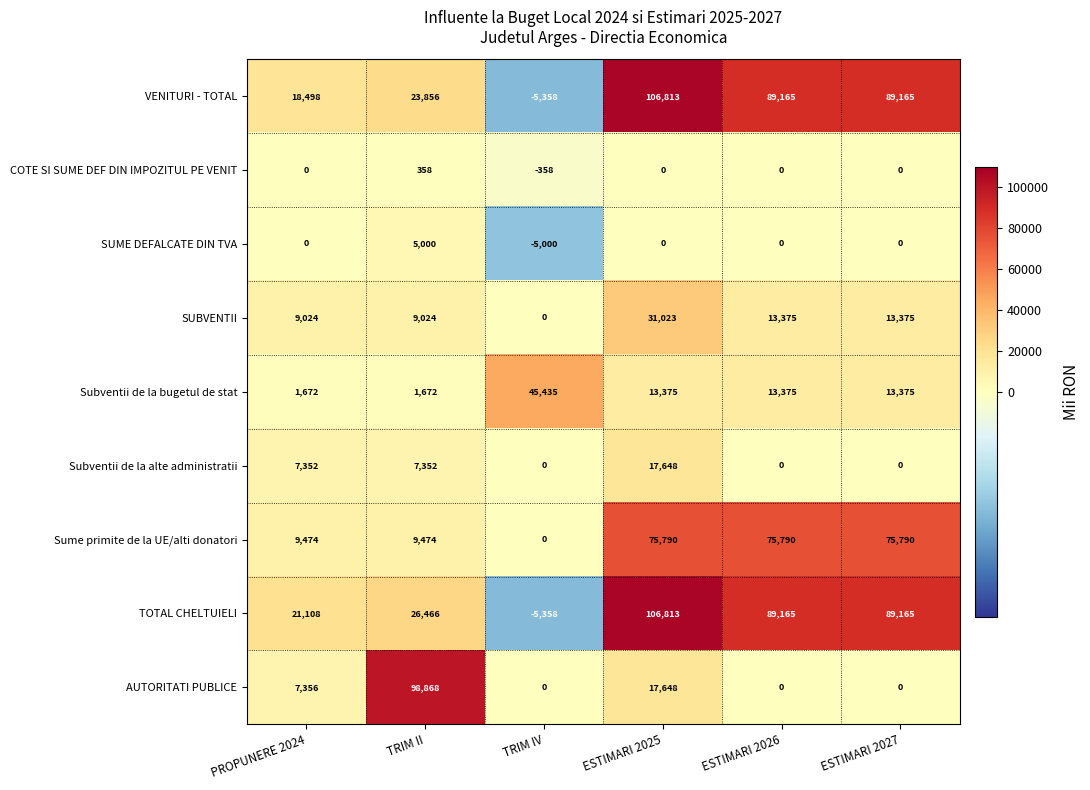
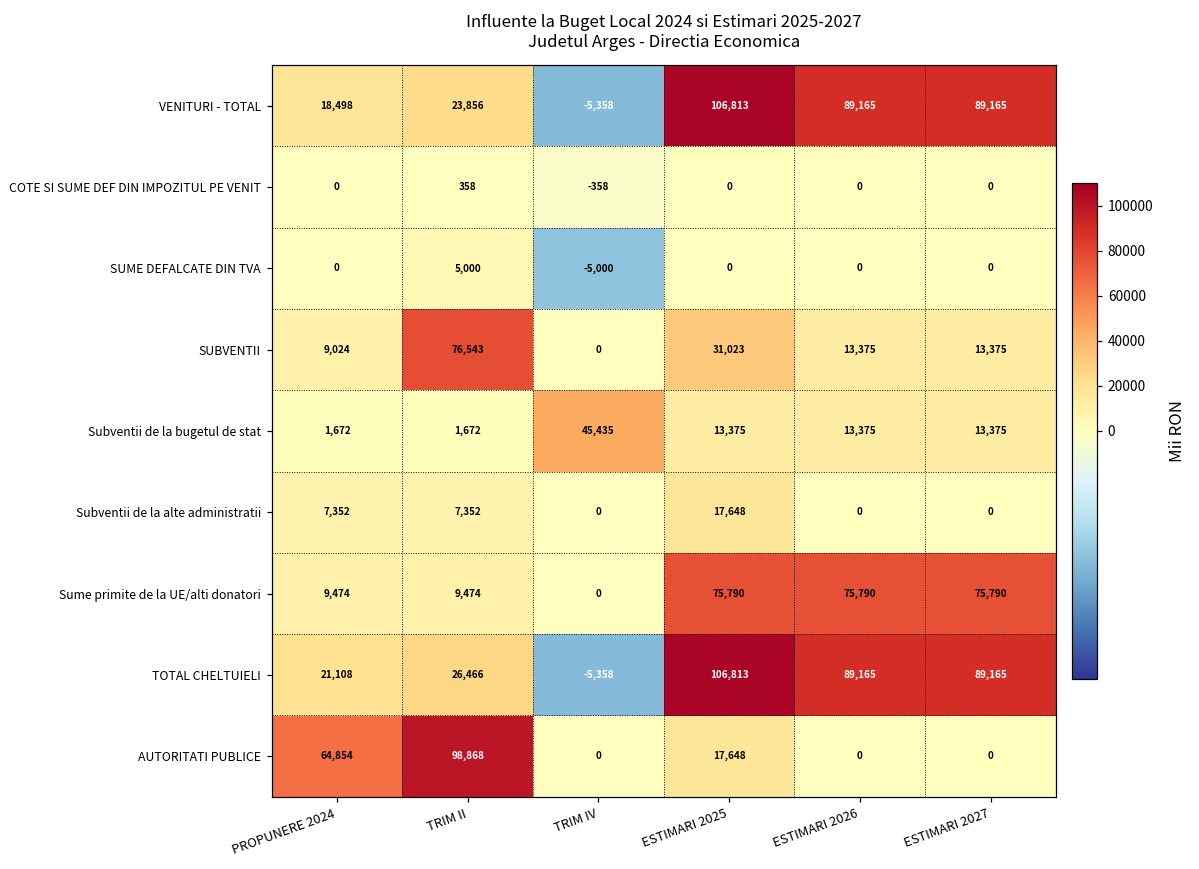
  {
    "VENITURI - TOTAL": {
      "PROPUNERE 2024": "18,498",
      "TRIM II": "23,856",
      "TRIM IV": "-5,358",
      "ESTIMARI 2025": "106,813",
      "ESTIMARI 2026": "89,165",
      "ESTIMARI 2027": "89,165"
    },
    "COTE SI SUME DEF DIN IMPOZITUL PE VENIT": {
      "PROPUNERE 2024": "0",
      "TRIM II": "358",
      "TRIM IV": "-358",
      "ESTIMARI 2025": "0",
      "ESTIMARI 2026": "0",
      "ESTIMARI 2027": "0"
    },
    "SUME DEFALCATE DIN TVA": {
      "PROPUNERE 2024": "0",
      "TRIM II": "5,000",
      "TRIM IV": "-5,000",
      "ESTIMARI 2025": "0",
      "ESTIMARI 2026": "0",
      "ESTIMARI 2027": "0"
    },
    "SUBVENTII": {
      "PROPUNERE 2024": "9,024",
-     "TRIM II": "9,024",
+     "TRIM II": "76,543",
      "TRIM IV": "0",
      "ESTIMARI 2025": "31,023",
      "ESTIMARI 2026": "13,375",
      "ESTIMARI 2027": "13,375"
    },
    "Subventii de la bugetul de stat": {
      "PROPUNERE 2024": "1,672",
      "TRIM II": "1,672",
      "TRIM IV": "45,435",
      "ESTIMARI 2025": "13,375",
      "ESTIMARI 2026": "13,375",
      "ESTIMARI 2027": "13,375"
    },
    "Subventii de la alte administratii": {
      "PROPUNERE 2024": "7,352",
      "TRIM II": "7,352",
      "TRIM IV": "0",
      "ESTIMARI 2025": "17,648",
      "ESTIMARI 2026": "0",
      "ESTIMARI 2027": "0"
    },
    "Sume primite de la UE/alti donatori": {
      "PROPUNERE 2024": "9,474",
      "TRIM II": "9,474",
      "TRIM IV": "0",
      "ESTIMARI 2025": "75,790",
      "ESTIMARI 2026": "75,790",
      "ESTIMARI 2027": "75,790"
    },
    "TOTAL CHELTUIELI": {
      "PROPUNERE 2024": "21,108",
      "TRIM II": "26,466",
      "TRIM IV": "-5,358",
      "ESTIMARI 2025": "106,813",
      "ESTIMARI 2026": "89,165",
      "ESTIMARI 2027": "89,165"
    },
    "AUTORITATI PUBLICE": {
-     "PROPUNERE 2024": "7,356",
+     "PROPUNERE 2024": "64,854",
      "TRIM II": "98,868",
      "TRIM IV": "0",
      "ESTIMARI 2025": "17,648",
      "ESTIMARI 2026": "0",
      "ESTIMARI 2027": "0"
    }
  }
